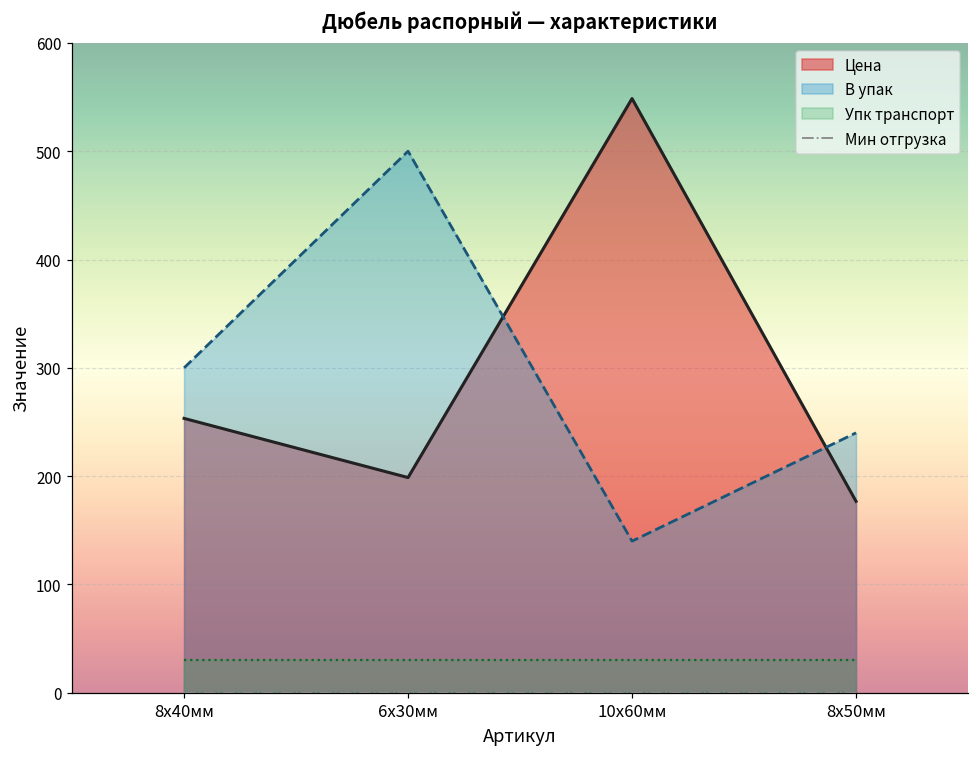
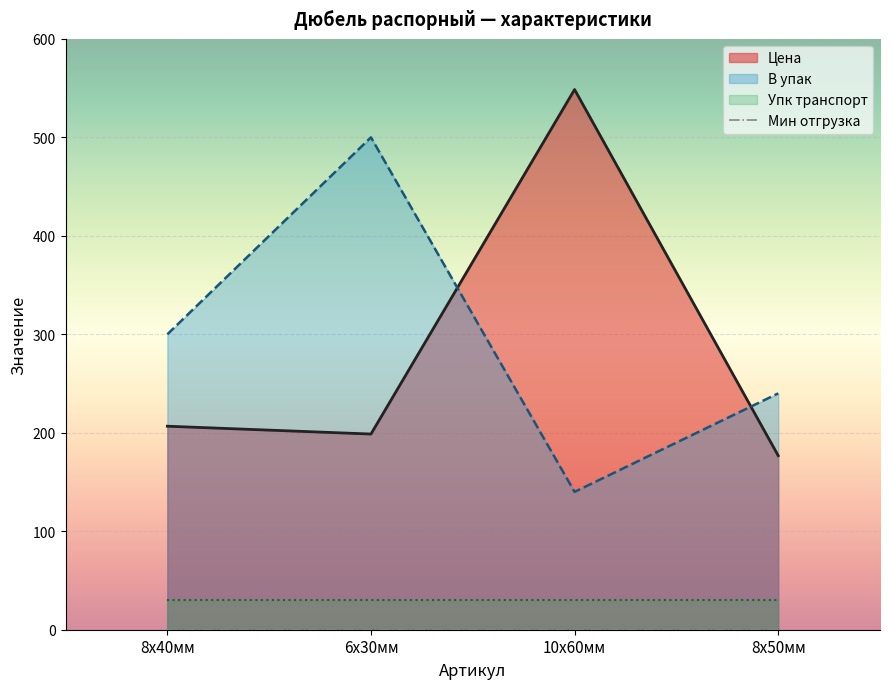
  {
    "Цена": {
-     "8х40мм": 250,
+     "8х40мм": 210,
      "6х30мм": 200,
      "10х60мм": 550,
      "8х50мм": 180
    },
    "Мин отгрузка": {
      "8х40мм": 0,
      "6х30мм": 0,
      "10х60мм": 0,
      "8х50мм": 0
    }
  }
